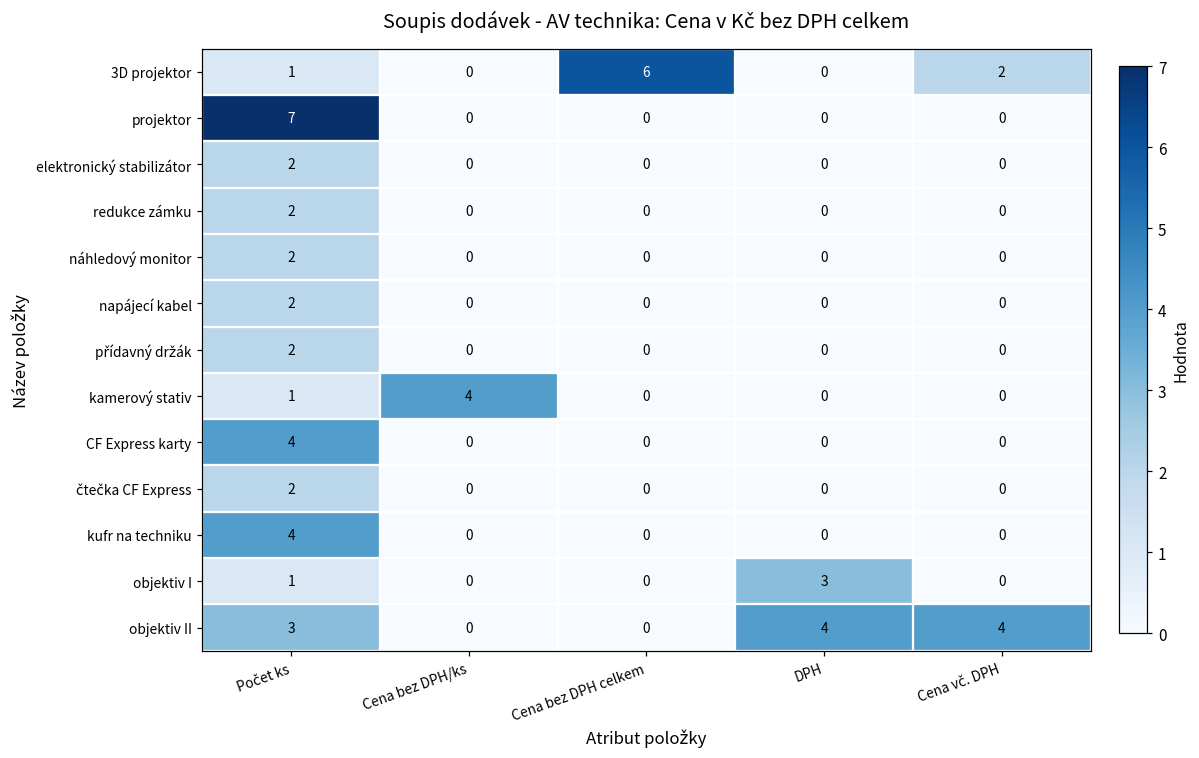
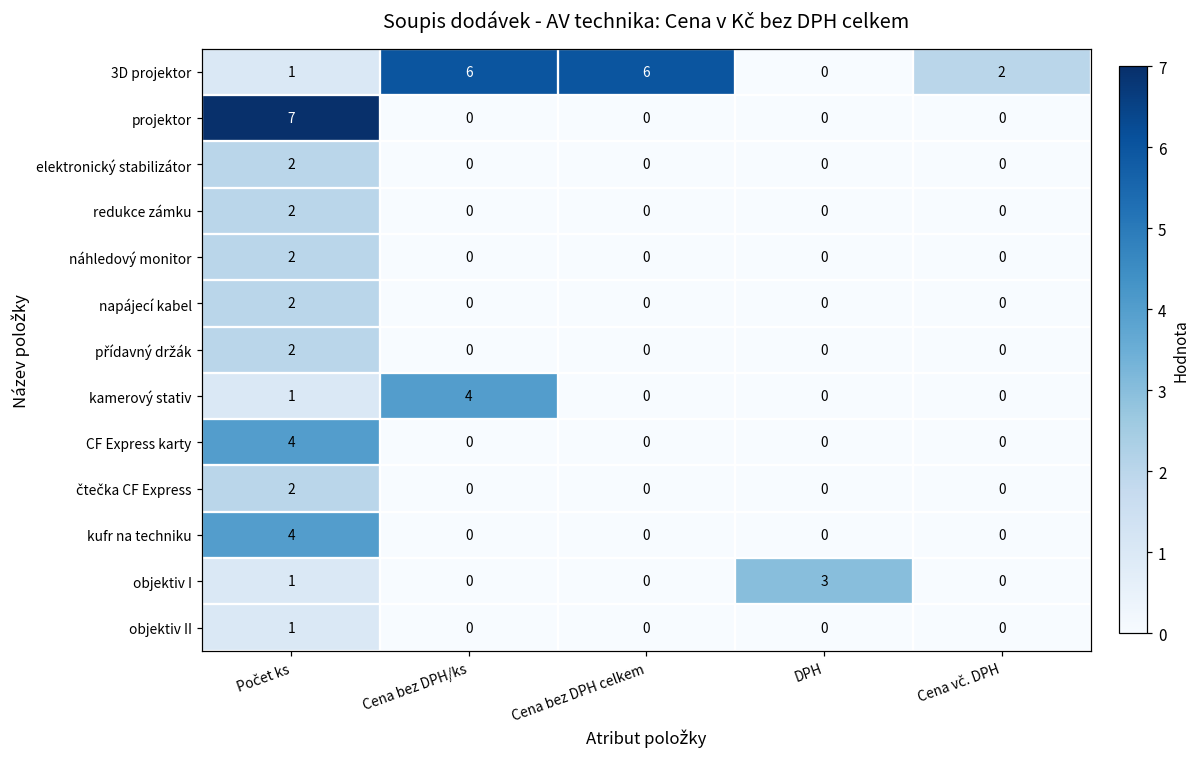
  {
    "3D projektor": {
      "Počet ks": 1,
-     "Cena bez DPH/ks": 0,
+     "Cena bez DPH/ks": 6,
      "Cena bez DPH celkem": 6,
      "DPH": 0,
      "Cena vč. DPH": 2
    },
    "projektor": {
      "Počet ks": 7,
      "Cena bez DPH/ks": 0,
      "Cena bez DPH celkem": 0,
      "DPH": 0,
      "Cena vč. DPH": 0
    },
    "elektronický stabilizátor": {
      "Počet ks": 2,
      "Cena bez DPH/ks": 0,
      "Cena bez DPH celkem": 0,
      "DPH": 0,
      "Cena vč. DPH": 0
    },
    "redukce zámku": {
      "Počet ks": 2,
      "Cena bez DPH/ks": 0,
      "Cena bez DPH celkem": 0,
      "DPH": 0,
      "Cena vč. DPH": 0
    },
    "náhledový monitor": {
      "Počet ks": 2,
      "Cena bez DPH/ks": 0,
      "Cena bez DPH celkem": 0,
      "DPH": 0,
      "Cena vč. DPH": 0
    },
    "napájecí kabel": {
      "Počet ks": 2,
      "Cena bez DPH/ks": 0,
      "Cena bez DPH celkem": 0,
      "DPH": 0,
      "Cena vč. DPH": 0
    },
    "přídavný držák": {
      "Počet ks": 2,
      "Cena bez DPH/ks": 0,
      "Cena bez DPH celkem": 0,
      "DPH": 0,
      "Cena vč. DPH": 0
    },
    "kamerový stativ": {
      "Počet ks": 1,
      "Cena bez DPH/ks": 4,
      "Cena bez DPH celkem": 0,
      "DPH": 0,
      "Cena vč. DPH": 0
    },
    "CF Express karty": {
      "Počet ks": 4,
      "Cena bez DPH/ks": 0,
      "Cena bez DPH celkem": 0,
      "DPH": 0,
      "Cena vč. DPH": 0
    },
    "čtečka CF Express": {
      "Počet ks": 2,
      "Cena bez DPH/ks": 0,
      "Cena bez DPH celkem": 0,
      "DPH": 0,
      "Cena vč. DPH": 0
    },
    "kufr na techniku": {
      "Počet ks": 4,
      "Cena bez DPH/ks": 0,
      "Cena bez DPH celkem": 0,
      "DPH": 0,
      "Cena vč. DPH": 0
    },
    "objektiv I": {
      "Počet ks": 1,
      "Cena bez DPH/ks": 0,
      "Cena bez DPH celkem": 0,
      "DPH": 3,
      "Cena vč. DPH": 0
    },
    "objektiv II": {
-     "Počet ks": 3,
+     "Počet ks": 1,
      "Cena bez DPH/ks": 0,
      "Cena bez DPH celkem": 0,
-     "DPH": 4,
-     "Cena vč. DPH": 4
+     "DPH": 0,
+     "Cena vč. DPH": 0
    }
  }
